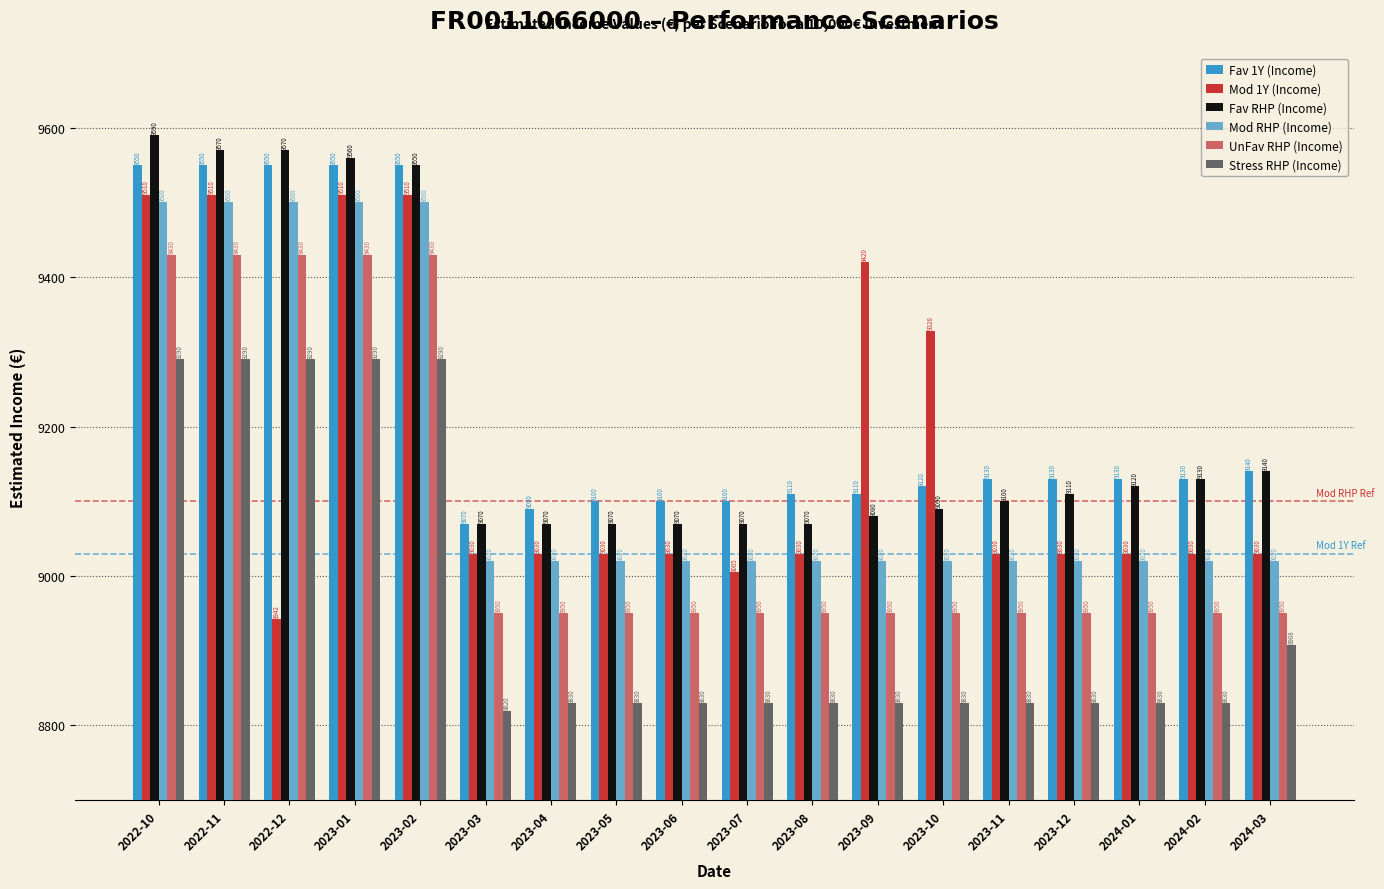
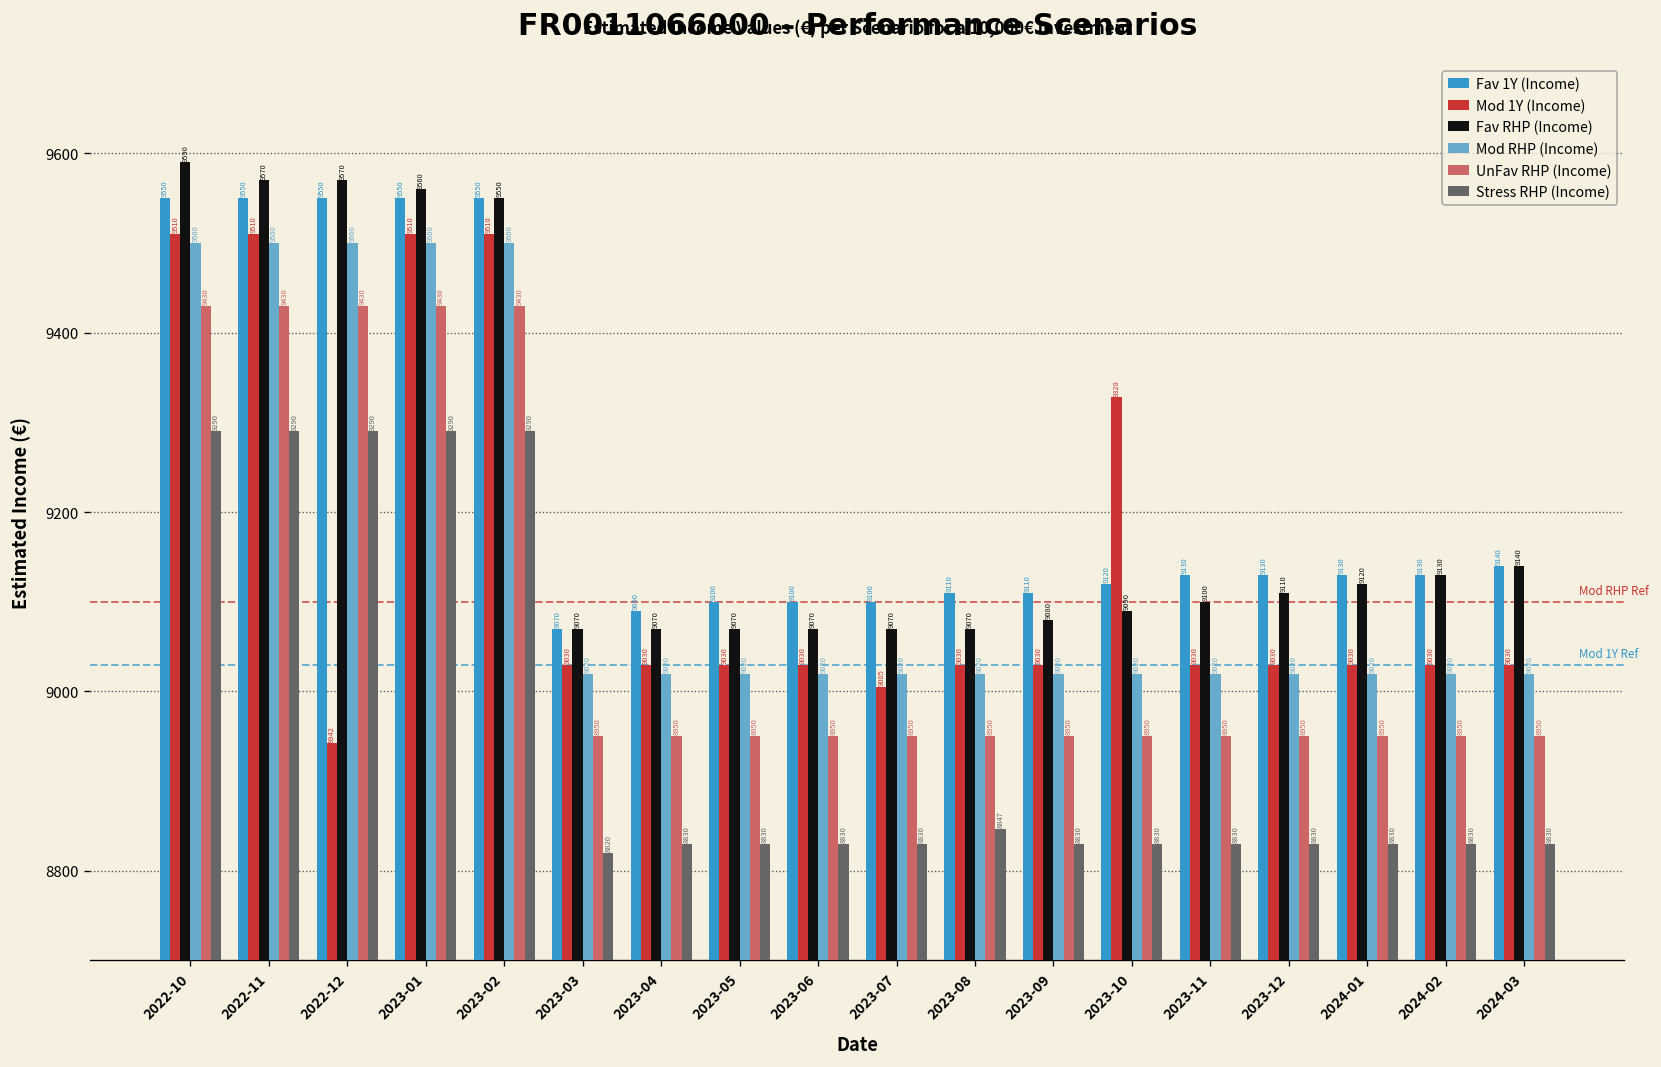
  {
    "Mod 1Y (Income)": {
      "2022-10": 9510,
      "2022-11": 9510,
      "2022-12": 8942,
      "2023-01": 9510,
      "2023-02": 9510,
      "2023-03": 9030,
      "2023-04": 9030,
      "2023-05": 9030,
      "2023-06": 9030,
      "2023-07": 9005,
      "2023-08": 9030,
-     "2023-09": 9420,
+     "2023-09": 9030,
      "2023-10": 9328,
      "2023-11": 9030,
      "2023-12": 9030,
      "2024-01": 9030,
      "2024-02": 9030,
      "2024-03": 9030
    },
    "Fav RHP (Income)": {
      "2022-10": 9590,
      "2022-11": 9570,
      "2022-12": 9570,
      "2023-01": 9560,
      "2023-02": 9550,
      "2023-03": 9070,
      "2023-04": 9070,
      "2023-05": 9070,
      "2023-06": 9070,
      "2023-07": 9070,
      "2023-08": 9070,
      "2023-09": 9080,
      "2023-10": 9090,
      "2023-11": 9100,
      "2023-12": 9110,
      "2024-01": 9120,
      "2024-02": 9130,
      "2024-03": 9140
    },
    "UnFav RHP (Income)": {
      "2022-10": 9430,
      "2022-11": 9430,
      "2022-12": 9430,
      "2023-01": 9430,
      "2023-02": 9430,
      "2023-03": 8950,
      "2023-04": 8950,
      "2023-05": 8950,
      "2023-06": 8950,
      "2023-07": 8950,
      "2023-08": 8950,
      "2023-09": 8950,
      "2023-10": 8950,
      "2023-11": 8950,
      "2023-12": 8950,
      "2024-01": 8950,
      "2024-02": 8950,
      "2024-03": 8950
    },
    "Stress RHP (Income)": {
      "2022-10": 9290,
      "2022-11": 9290,
      "2022-12": 9290,
      "2023-01": 9290,
      "2023-02": 9290,
      "2023-03": 8820,
      "2023-04": 8830,
      "2023-05": 8830,
      "2023-06": 8830,
      "2023-07": 8830,
-     "2023-08": 8830,
+     "2023-08": 8847,
      "2023-09": 8830,
      "2023-10": 8830,
      "2023-11": 8830,
      "2023-12": 8830,
      "2024-01": 8830,
      "2024-02": 8830,
-     "2024-03": 8908
+     "2024-03": 8830
    }
  }
